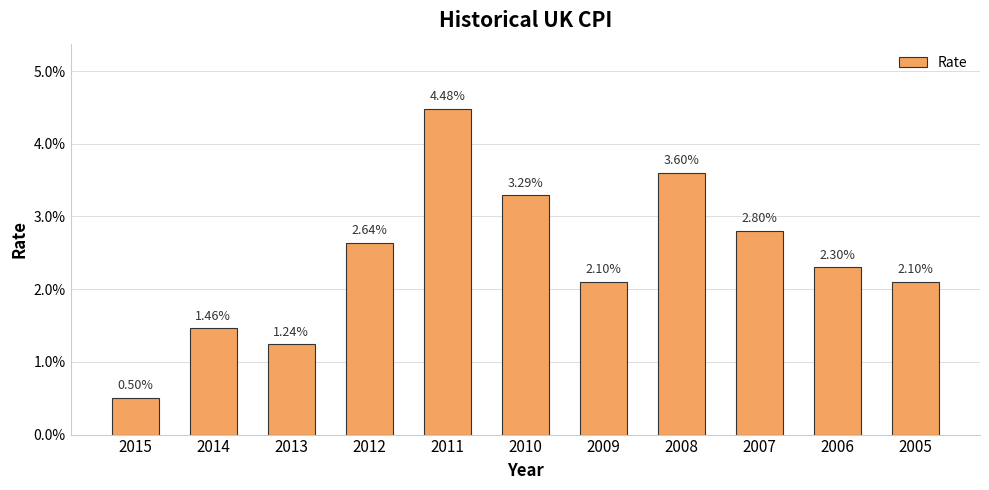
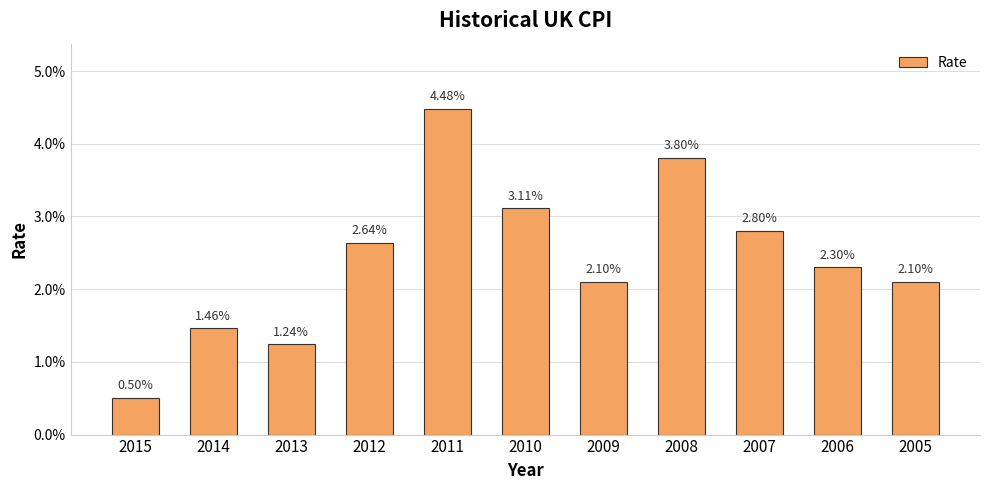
  {
    "2015": "0.50%",
    "2014": "1.46%",
    "2013": "1.24%",
    "2012": "2.64%",
    "2011": "4.48%",
-   "2010": "3.29%",
+   "2010": "3.11%",
    "2009": "2.10%",
-   "2008": "3.60%",
+   "2008": "3.80%",
    "2007": "2.80%",
    "2006": "2.30%",
    "2005": "2.10%"
  }
